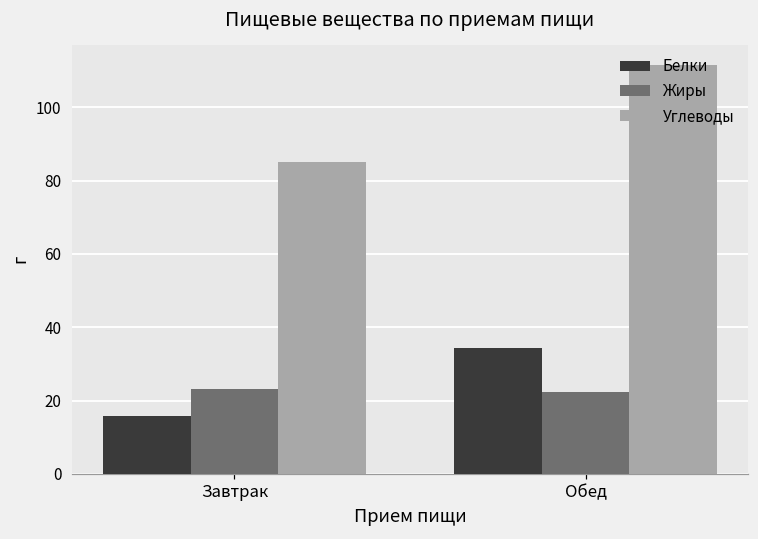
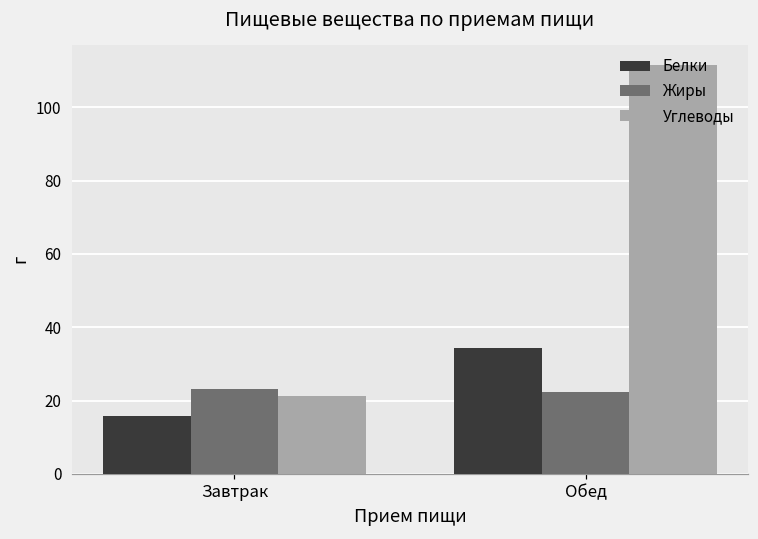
  {
    "Белки": {
      "Завтрак": 16,
      "Обед": 34
    },
    "Жиры": {
      "Завтрак": 23,
      "Обед": 22
    },
    "Углеводы": {
-     "Завтрак": 85,
+     "Завтрак": 21,
      "Обед": 112
    }
  }
